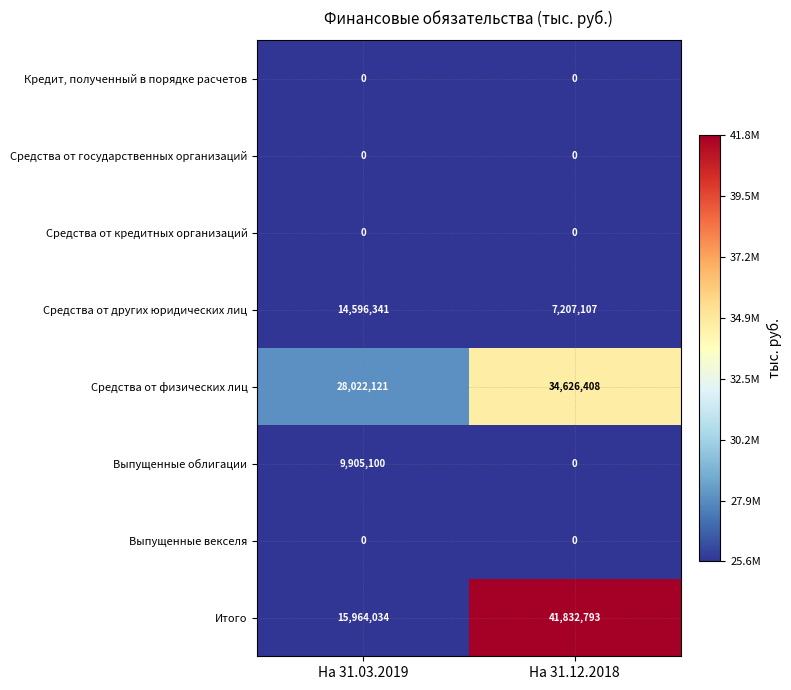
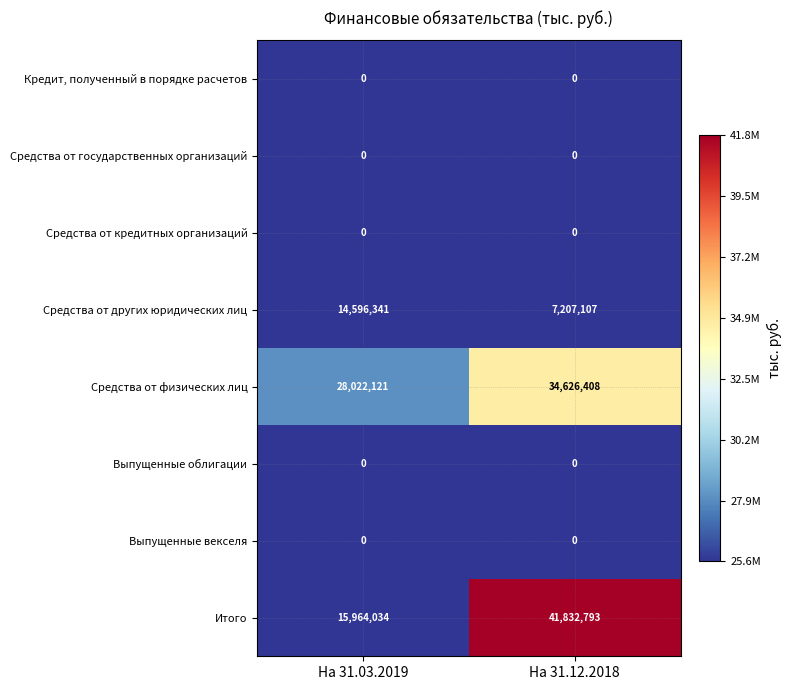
  {
    "Кредит, полученный в порядке расчетов": {
      "На 31.03.2019": "0",
      "На 31.12.2018": "0"
    },
    "Средства от государственных организаций": {
      "На 31.03.2019": "0",
      "На 31.12.2018": "0"
    },
    "Средства от кредитных организаций": {
      "На 31.03.2019": "0",
      "На 31.12.2018": "0"
    },
    "Средства от других юридических лиц": {
      "На 31.03.2019": "14,596,341",
      "На 31.12.2018": "7,207,107"
    },
    "Средства от физических лиц": {
      "На 31.03.2019": "28,022,121",
      "На 31.12.2018": "34,626,408"
    },
    "Выпущенные облигации": {
-     "На 31.03.2019": "9,905,100",
+     "На 31.03.2019": "0",
      "На 31.12.2018": "0"
    },
    "Выпущенные векселя": {
      "На 31.03.2019": "0",
      "На 31.12.2018": "0"
    },
    "Итого": {
      "На 31.03.2019": "15,964,034",
      "На 31.12.2018": "41,832,793"
    }
  }
